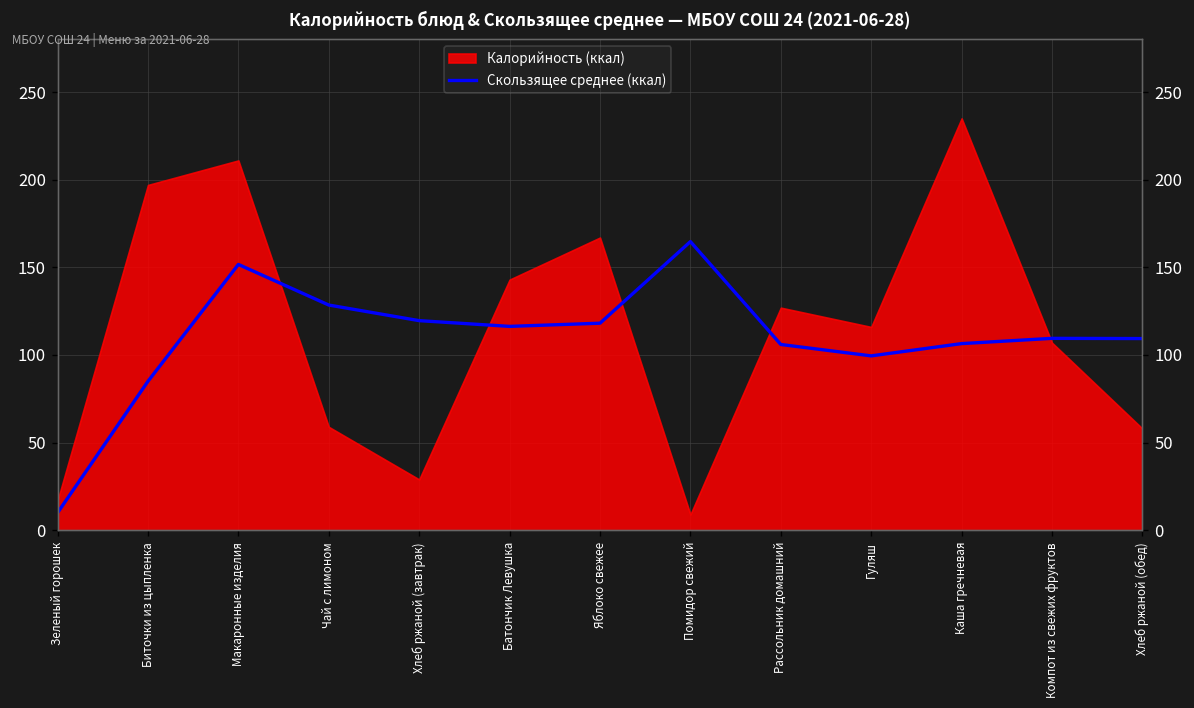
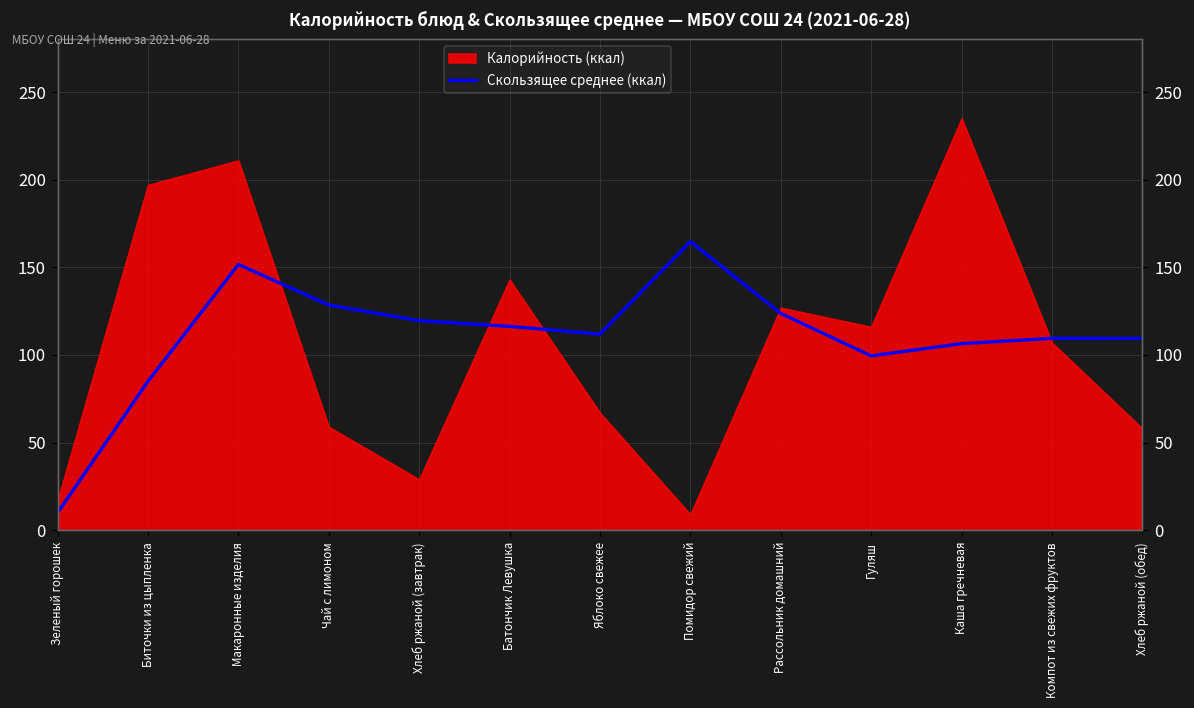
  {
    "Скользящее среднее (ккал)": {
      "Зеленый горошек": 10,
      "Биточки из цыпленка": 85,
      "Макаронные изделия": 152,
      "Чай с лимоном": 129,
      "Хлеб ржаной (завтрак)": 120,
      "Батончик Левушка": 116,
-     "Яблоко свежее": 118,
+     "Яблоко свежее": 112,
      "Помидор свежий": 165,
-     "Рассольник домашний": 106,
+     "Рассольник домашний": 124,
      "Гуляш": 100,
      "Каша гречневая": 107,
      "Компот из свежих фруктов": 110,
      "Хлеб ржаной (обед)": 109
    },
    "Калорийность (ккал)": {
      "Зеленый горошек": 17,
      "Биточки из цыпленка": 197,
      "Макаронные изделия": 211,
      "Чай с лимоном": 59,
      "Хлеб ржаной (завтрак)": 29,
      "Батончик Левушка": 143,
-     "Яблоко свежее": 167,
+     "Яблоко свежее": 67,
      "Помидор свежий": 9,
      "Рассольник домашний": 127,
      "Гуляш": 116,
      "Каша гречневая": 235,
      "Компот из свежих фруктов": 107,
      "Хлеб ржаной (обед)": 58
    }
  }
